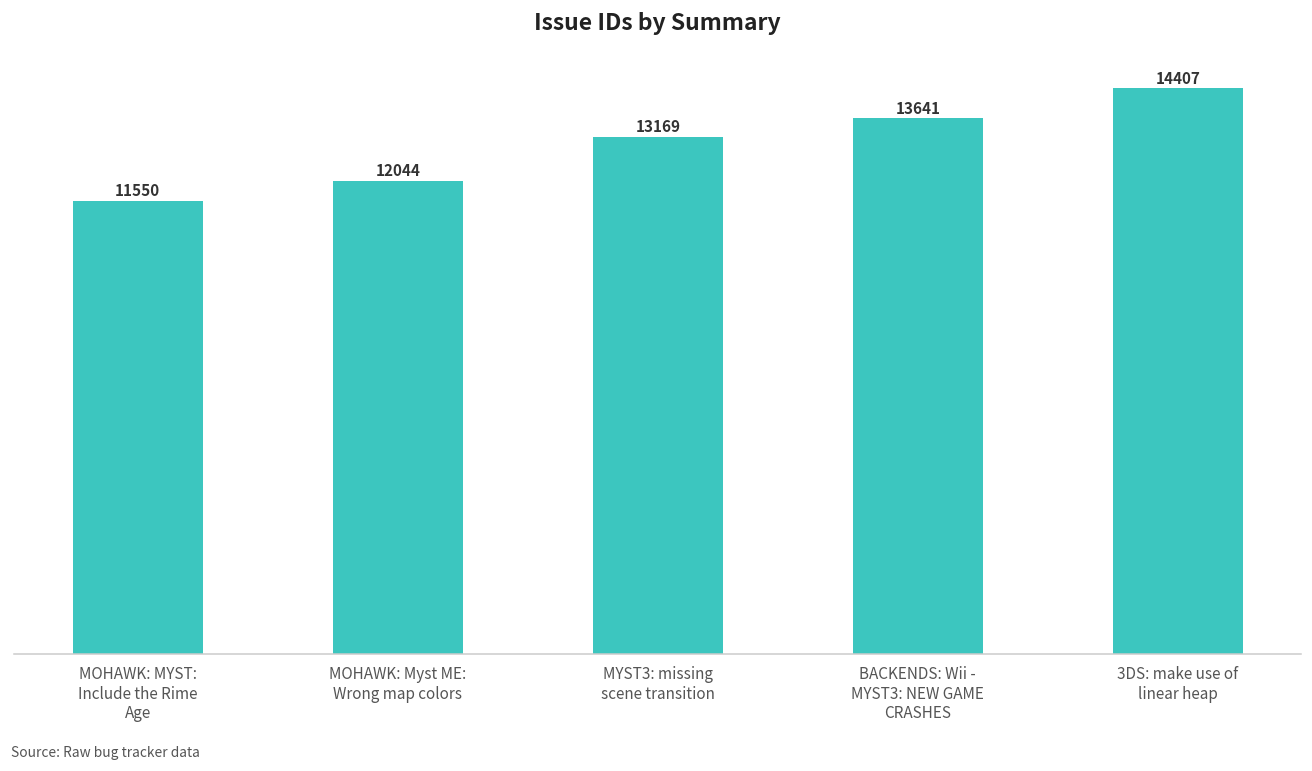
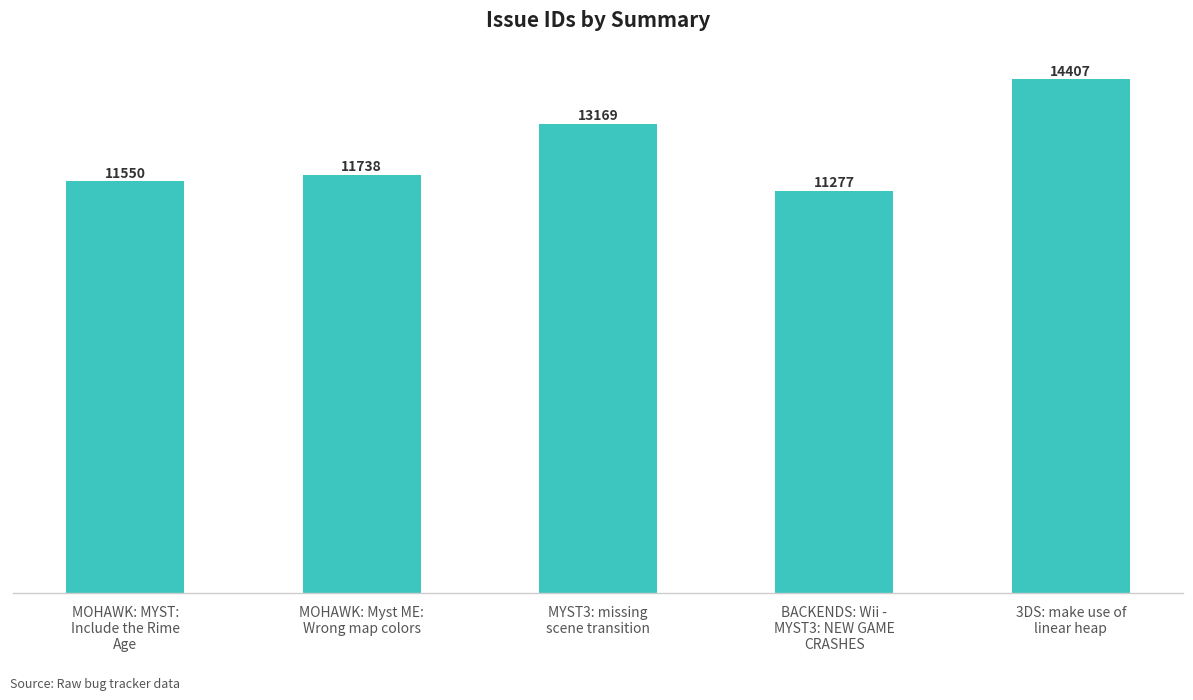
  {
    "MOHAWK: MYST: Include the Rime Age": 11550,
-   "MOHAWK: Myst ME: Wrong map colors": 12044,
+   "MOHAWK: Myst ME: Wrong map colors": 11738,
    "MYST3: missing scene transition": 13169,
-   "BACKENDS: Wii - MYST3: NEW GAME CRASHES": 13641,
+   "BACKENDS: Wii - MYST3: NEW GAME CRASHES": 11277,
    "3DS: make use of linear heap": 14407
  }
